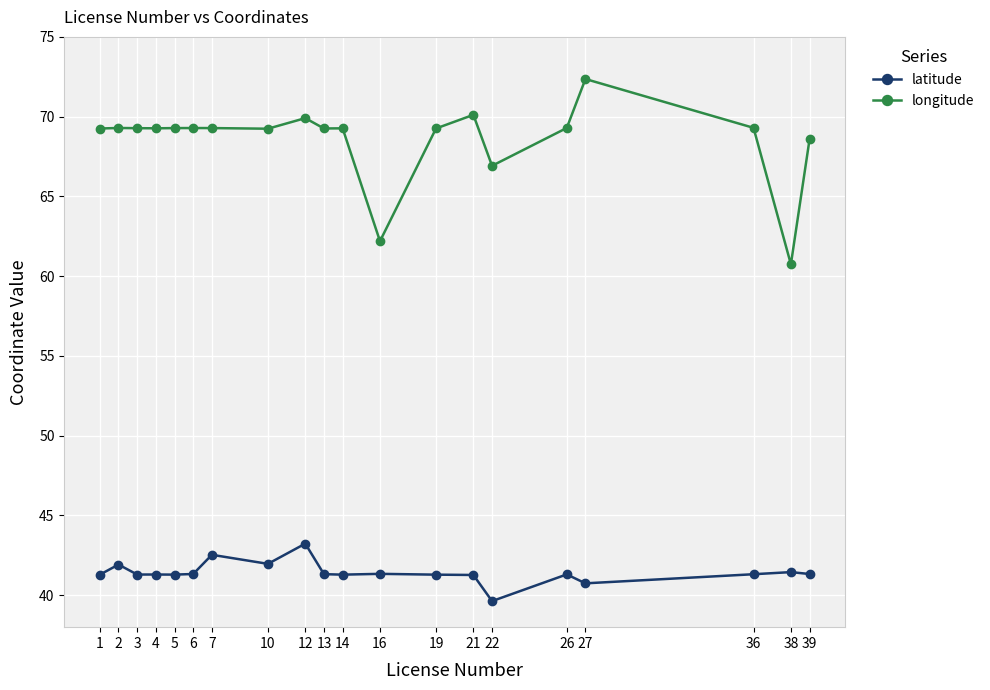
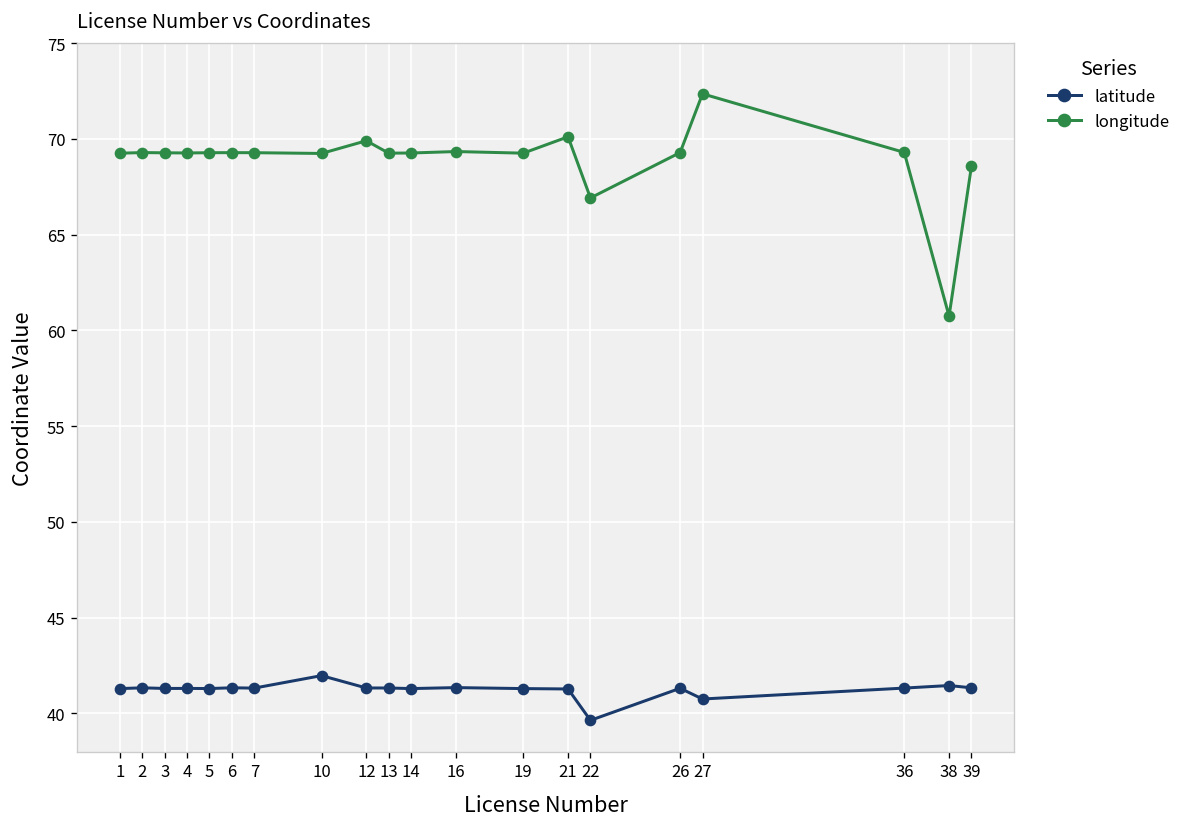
  {
    "latitude": {
      "1": 41.3,
-     "2": 41.9,
+     "2": 41.3,
      "3": 41.3,
      "4": 41.3,
      "5": 41.3,
      "6": 41.3,
-     "7": 42.5,
+     "7": 41.3,
      "10": 42.0,
-     "12": 43.2,
+     "12": 41.3,
      "13": 41.3,
      "14": 41.3,
      "16": 41.3,
      "19": 41.3,
      "21": 41.3,
      "22": 39.6,
      "26": 41.3,
      "27": 40.7,
      "36": 41.3,
      "38": 41.5,
      "39": 41.3
    },
    "longitude": {
      "1": 69.3,
      "2": 69.3,
      "3": 69.3,
      "4": 69.3,
      "5": 69.3,
      "6": 69.3,
      "7": 69.3,
      "10": 69.2,
      "12": 69.9,
      "13": 69.3,
      "14": 69.3,
-     "16": 62.2,
+     "16": 69.3,
      "19": 69.3,
      "21": 70.1,
      "22": 66.9,
      "26": 69.3,
      "27": 72.4,
      "36": 69.3,
      "38": 60.7,
      "39": 68.6
    }
  }
